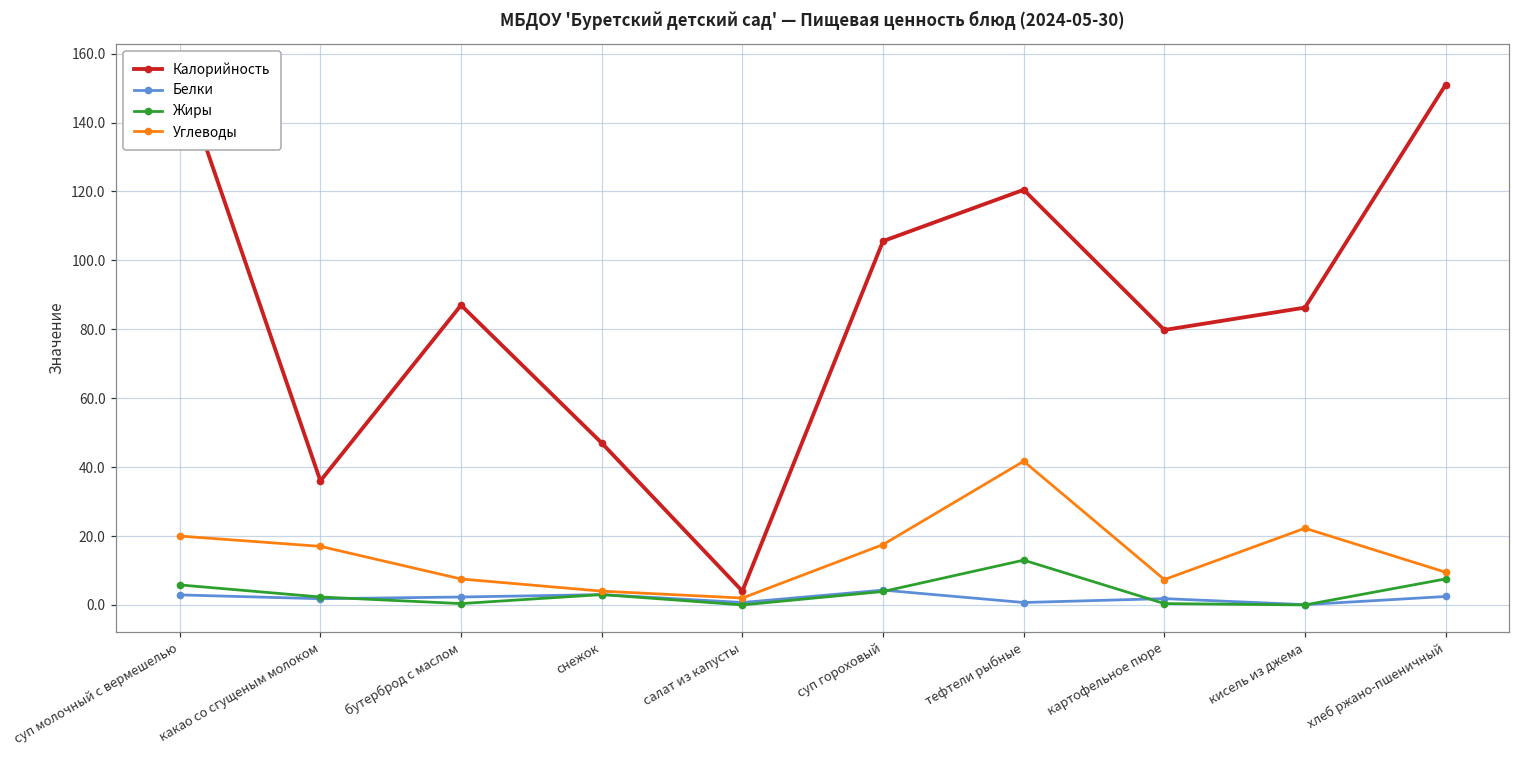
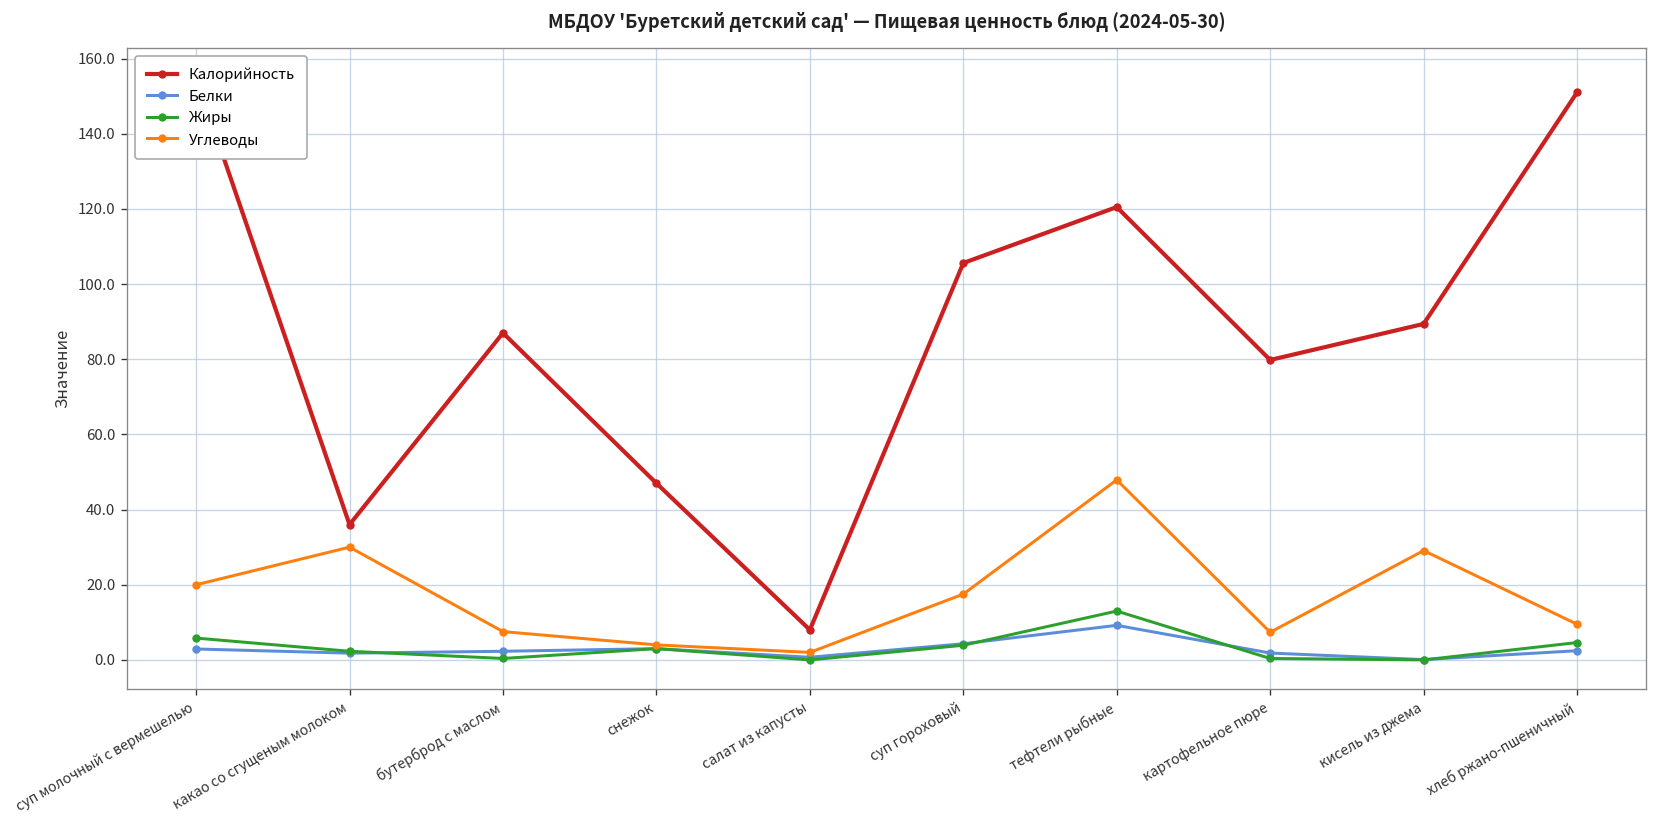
  {
    "Калорийность": {
      "какао со сгущеным молоком": 36,
      "бутерброд с маслом": 87,
      "снежок": 47,
-     "салат из капусты": 4,
+     "салат из капусты": 8,
      "суп гороховый": 106,
      "тефтели рыбные": 120,
      "картофельное пюре": 80,
-     "кисель из джема": 86,
+     "кисель из джема": 89,
      "хлеб ржано-пшеничный": 151
    },
    "Белки": {
      "суп молочный с вермешелью": 3,
      "бутерброд с маслом": 2,
-     "тефтели рыбные": 1,
+     "тефтели рыбные": 9,
      "картофельное пюре": 2,
      "хлеб ржано-пшеничный": 2
    },
    "Жиры": {
      "суп молочный с вермешелью": 6,
      "бутерброд с маслом": 0,
      "тефтели рыбные": 13,
      "картофельное пюре": 0,
-     "хлеб ржано-пшеничный": 8
+     "хлеб ржано-пшеничный": 5
    },
    "Углеводы": {
      "суп молочный с вермешелью": 20,
-     "какао со сгущеным молоком": 17,
+     "какао со сгущеным молоком": 30,
      "бутерброд с маслом": 8,
      "снежок": 4,
      "салат из капусты": 2,
      "суп гороховый": 18,
-     "тефтели рыбные": 42,
+     "тефтели рыбные": 48,
      "картофельное пюре": 7,
-     "кисель из джема": 22,
+     "кисель из джема": 29,
      "хлеб ржано-пшеничный": 9
    }
  }
